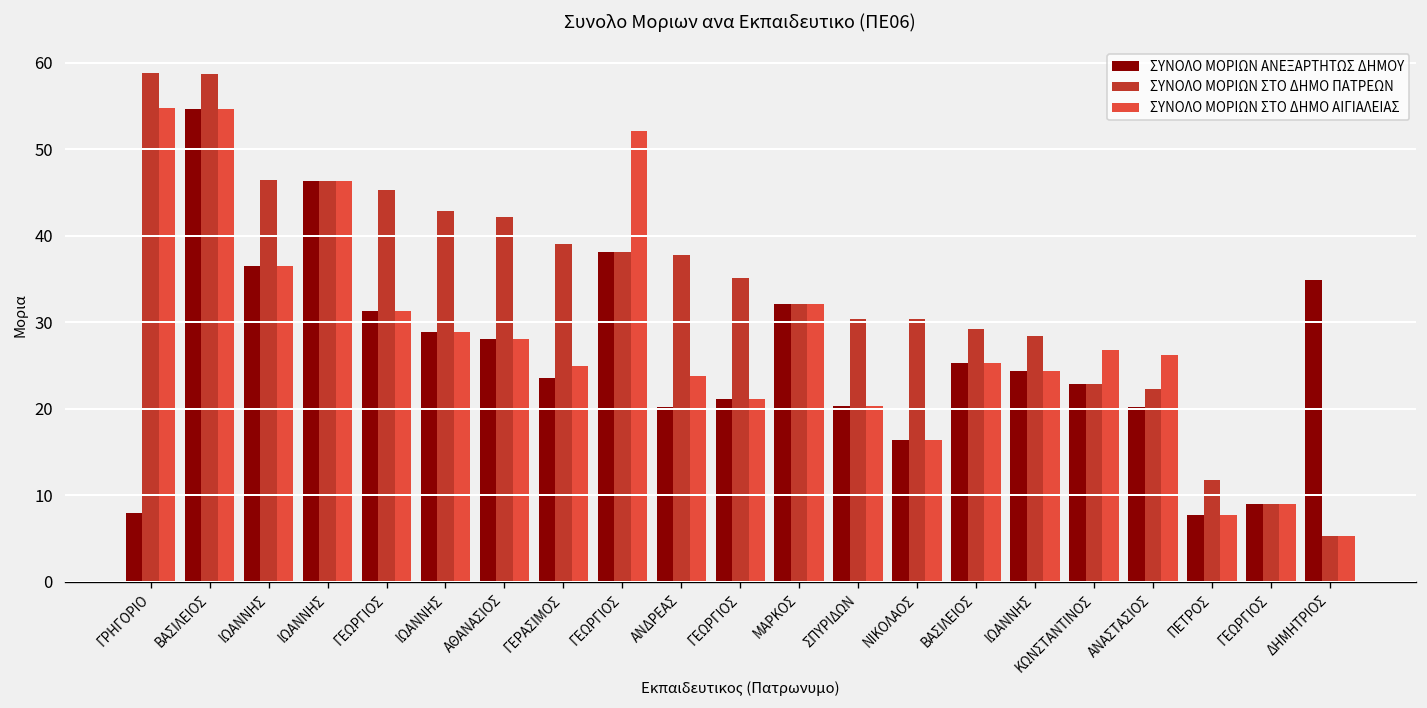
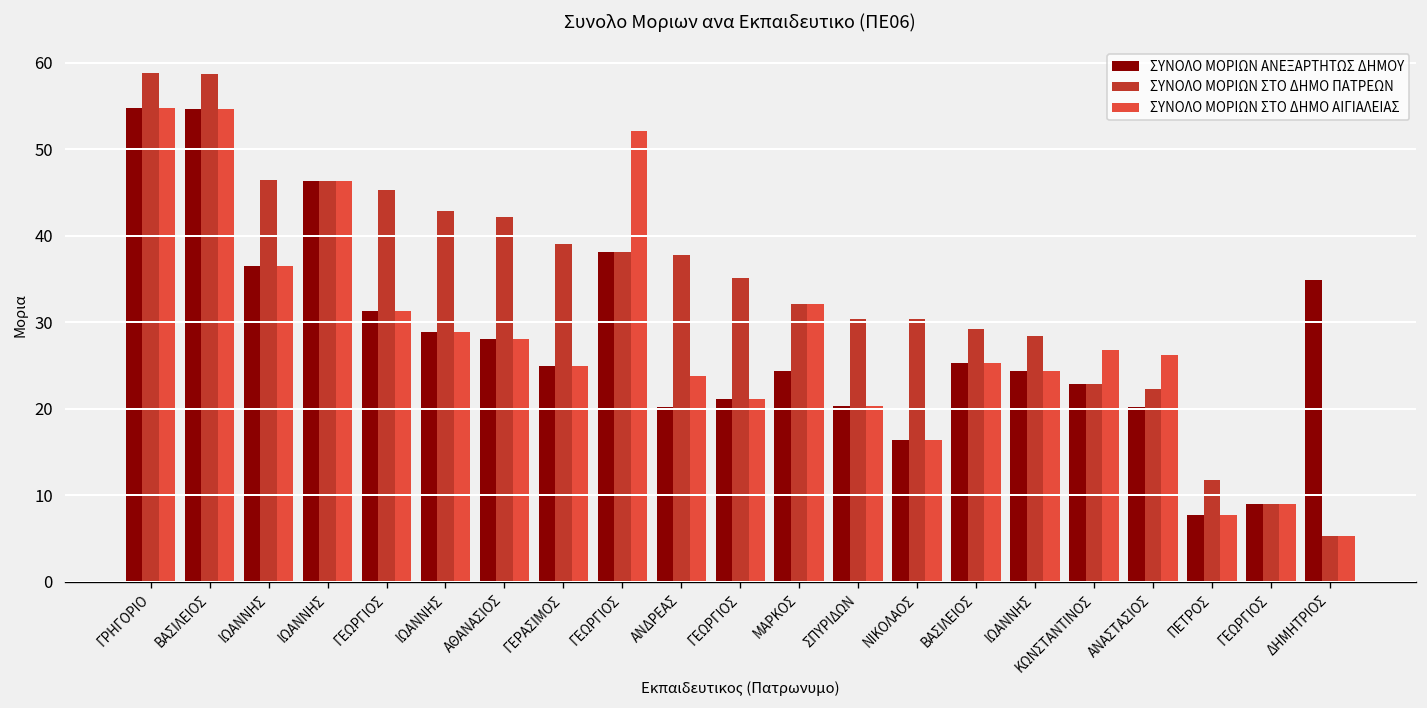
  {
    "ΣΥΝΟΛΟ ΜΟΡΙΩΝ ΑΝΕΞΑΡΤΗΤΩΣ ΔΗΜΟΥ": {
-     "ΓΡΗΓΟΡΙΟ": 8,
+     "ΓΡΗΓΟΡΙΟ": 55,
      "ΑΘΑΝΑΣΙΟΣ": 28,
-     "ΓΕΡΑΣΙΜΟΣ": 24,
+     "ΓΕΡΑΣΙΜΟΣ": 25,
      "ΑΝΔΡΕΑΣ": 20,
-     "ΜΑΡΚΟΣ": 32,
+     "ΜΑΡΚΟΣ": 24,
      "ΣΠΥΡΙΔΩΝ": 20,
      "ΝΙΚΟΛΑΟΣ": 16,
      "ΚΩΝΣΤΑΝΤΙΝΟΣ": 23,
      "ΑΝΑΣΤΑΣΙΟΣ": 20,
      "ΠΕΤΡΟΣ": 8,
      "ΔΗΜΗΤΡΙΟΣ": 35
    }
  }
